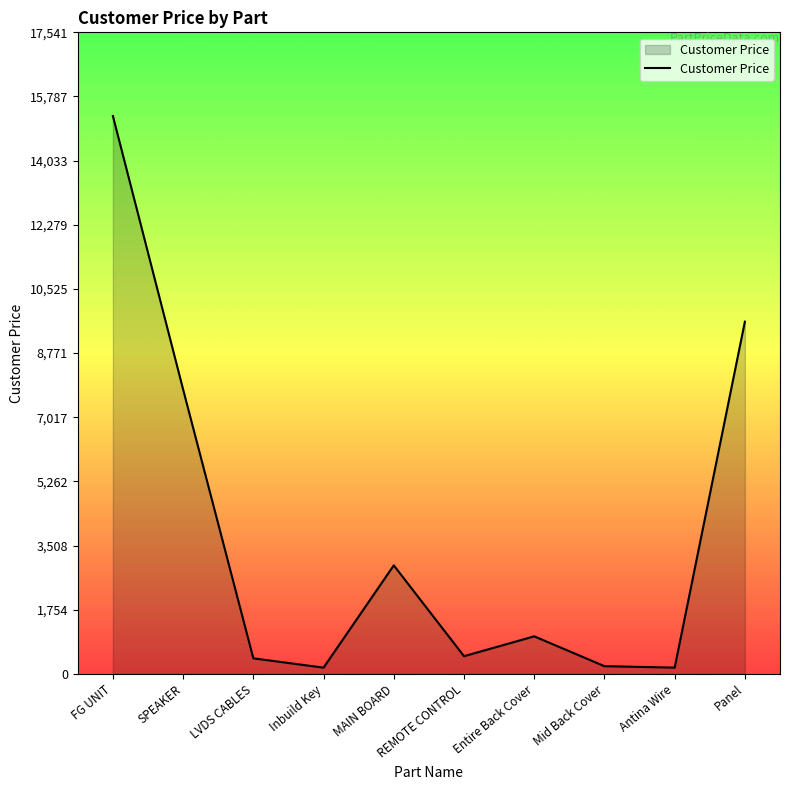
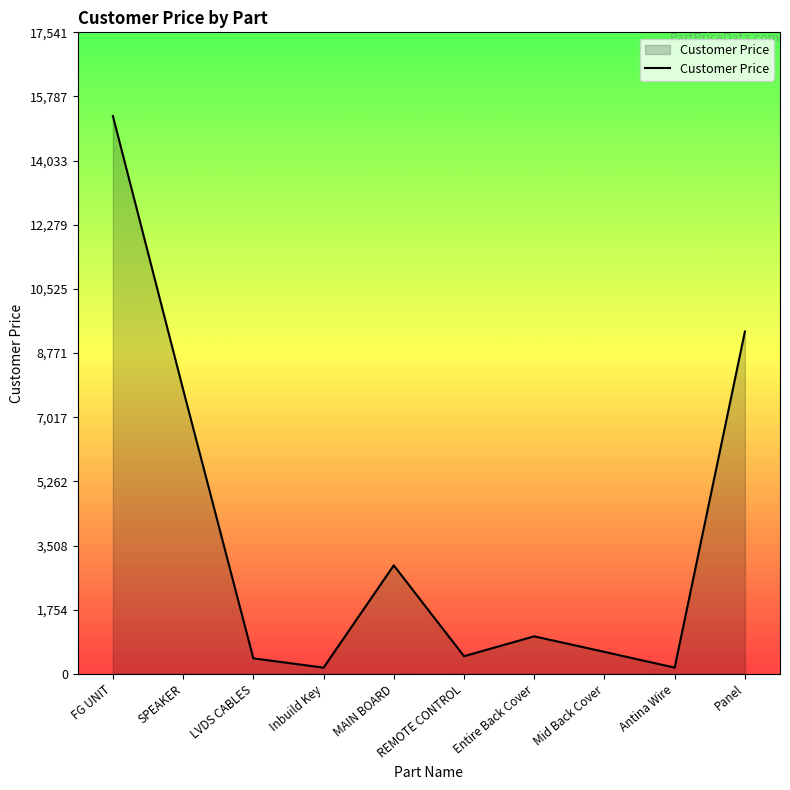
  {
    "FG UNIT": "15,300",
    "SPEAKER": "7,800",
    "LVDS CABLES": "400",
    "Inbuild Key": "200",
    "MAIN BOARD": "3,000",
    "REMOTE CONTROL": "500",
    "Entire Back Cover": "1,000",
-   "Mid Back Cover": "200",
+   "Mid Back Cover": "600",
    "Antina Wire": "200",
-   "Panel": "9,600"
+   "Panel": "9,400"
  }
